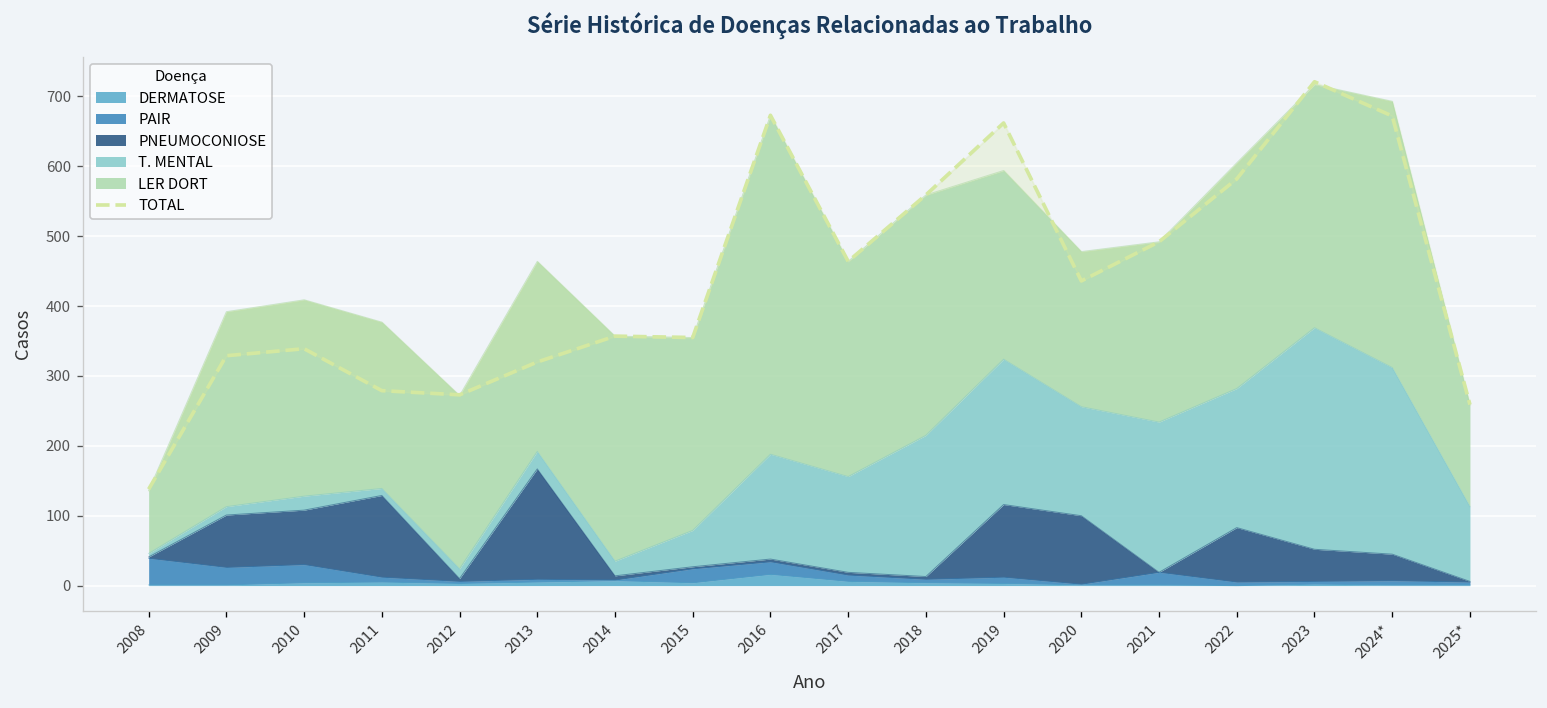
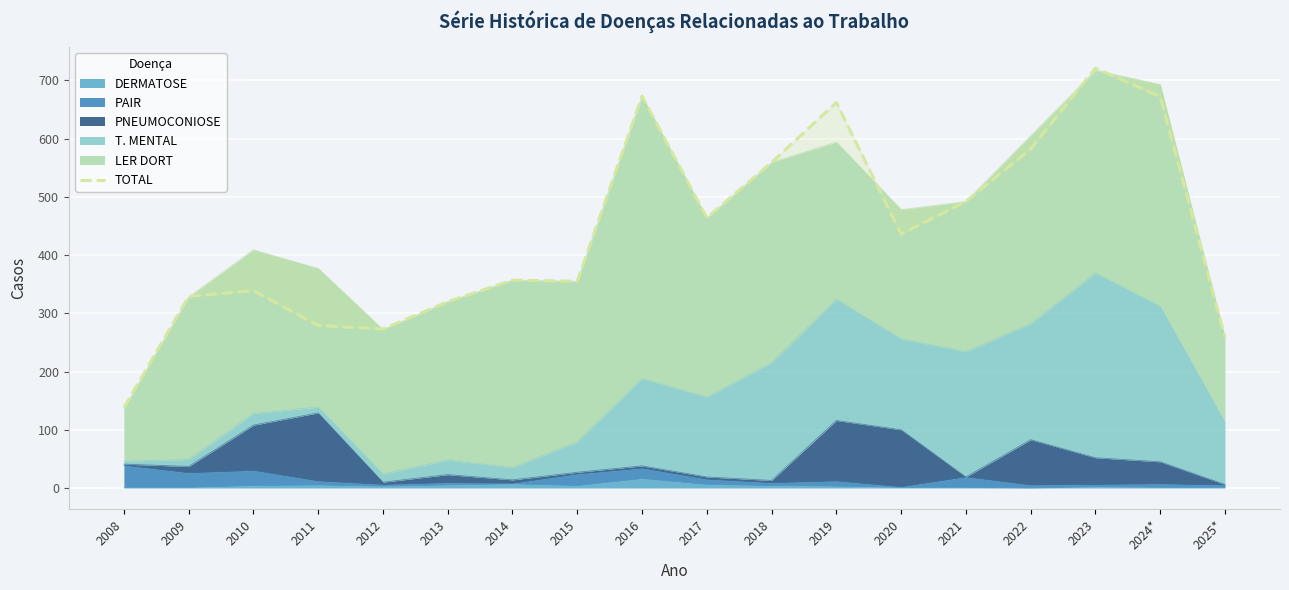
  {
    "PNEUMOCONIOSE": {
-     "2009": 80,
+     "2009": 10,
      "2010": 80,
      "2011": 120,
-     "2013": 160,
+     "2013": 10,
      "2014": 10,
      "2019": 100,
      "2020": 100,
      "2022": 80,
      "2023": 50,
      "2024*": 40
    }
  }
